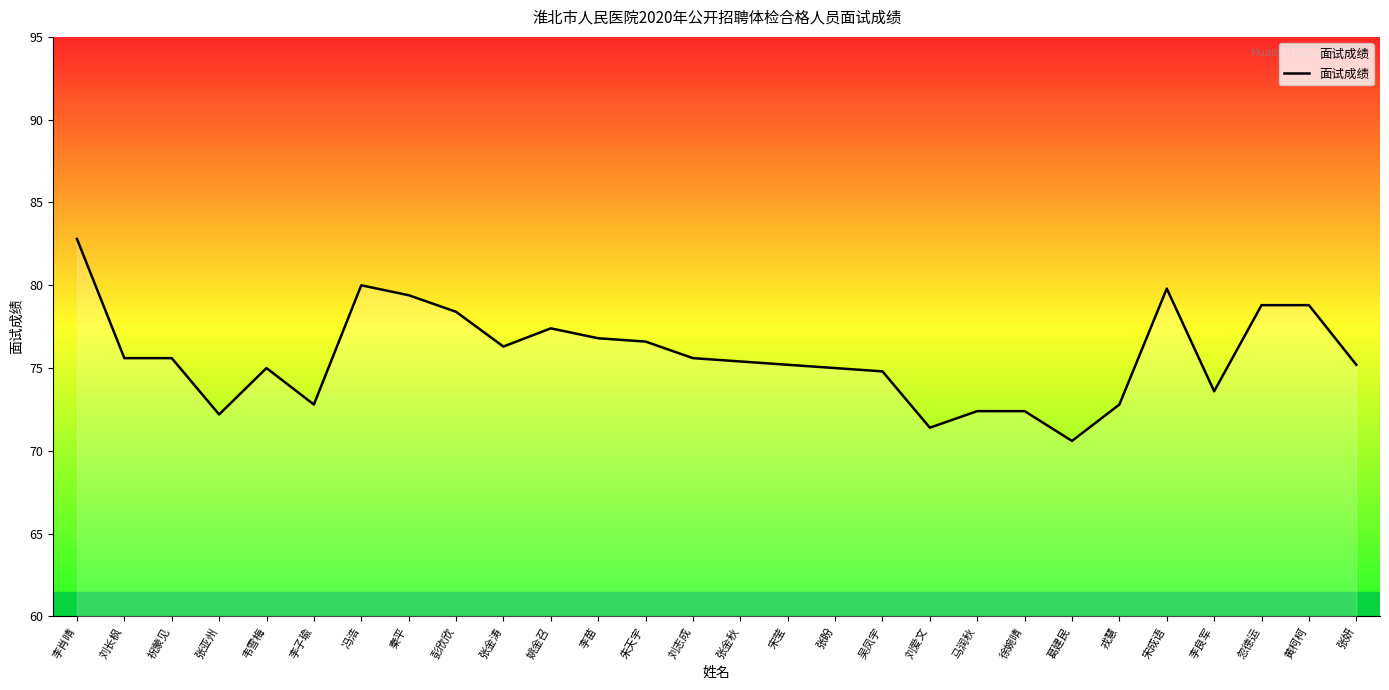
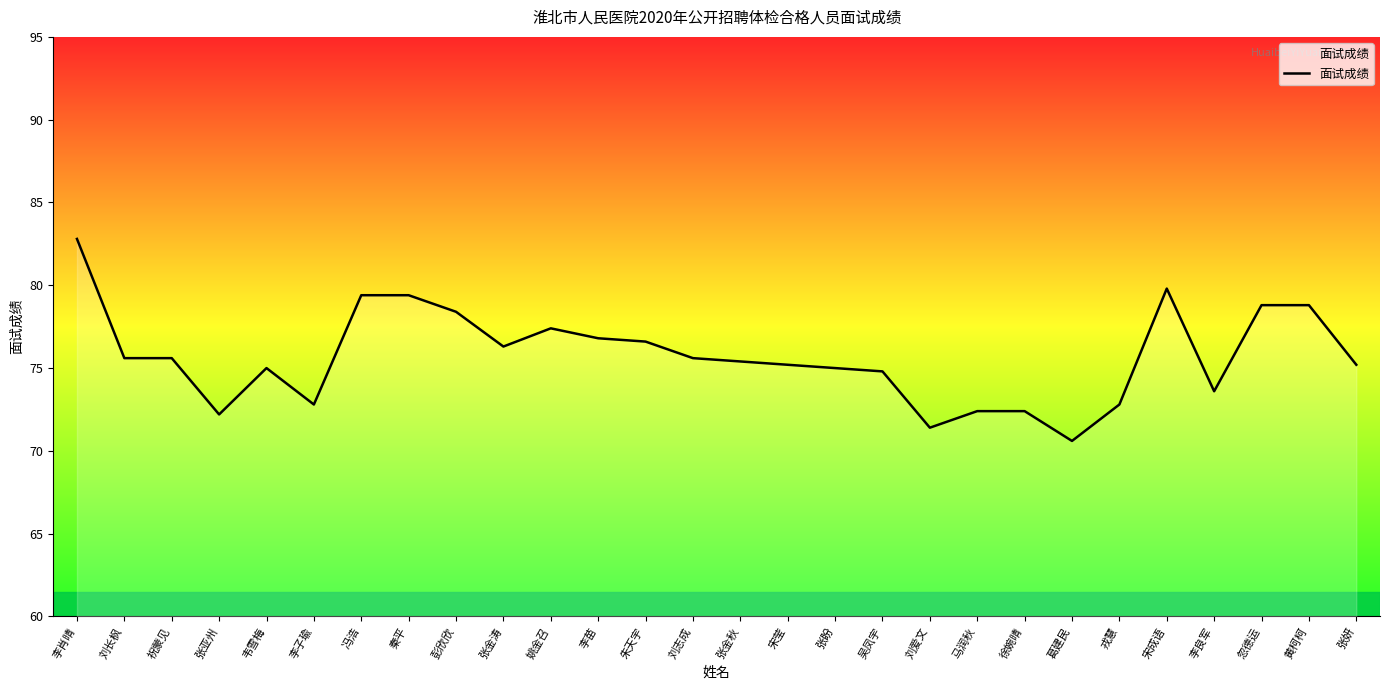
  {
    "李肖晴": 82.8,
    "刘长枫": 75.6,
    "祝蒙见": 75.6,
    "张亚州": 72.2,
    "韦雪梅": 75.0,
    "李子瑜": 72.8,
-   "冯浩": 80.0,
+   "冯浩": 79.4,
    "秦平": 79.4,
    "彭欣欣": 78.4,
    "张金涛": 76.3,
    "姚金召": 77.4,
    "李苗": 76.8,
    "朱天宇": 76.6,
    "刘志成": 75.6,
    "张金秋": 75.4,
    "宋莹": 75.2,
    "张盼": 75.0,
    "吴凤宇": 74.8,
    "刘爱文": 71.4,
    "马润秋": 72.4,
    "徐婉晴": 72.4,
    "葛建民": 70.6,
    "戎慧": 72.8,
    "宋成语": 79.8,
    "李良军": 73.6,
    "忽德运": 78.8,
    "黄柯柯": 78.8,
    "张妍": 75.2
  }
